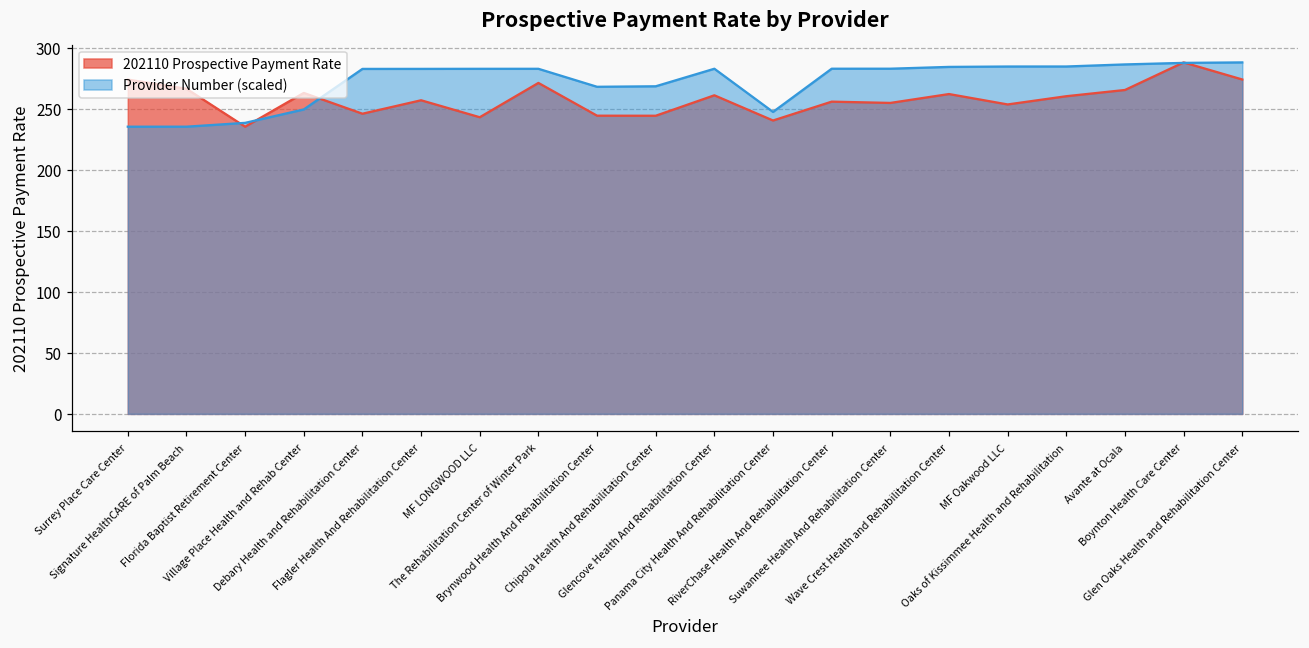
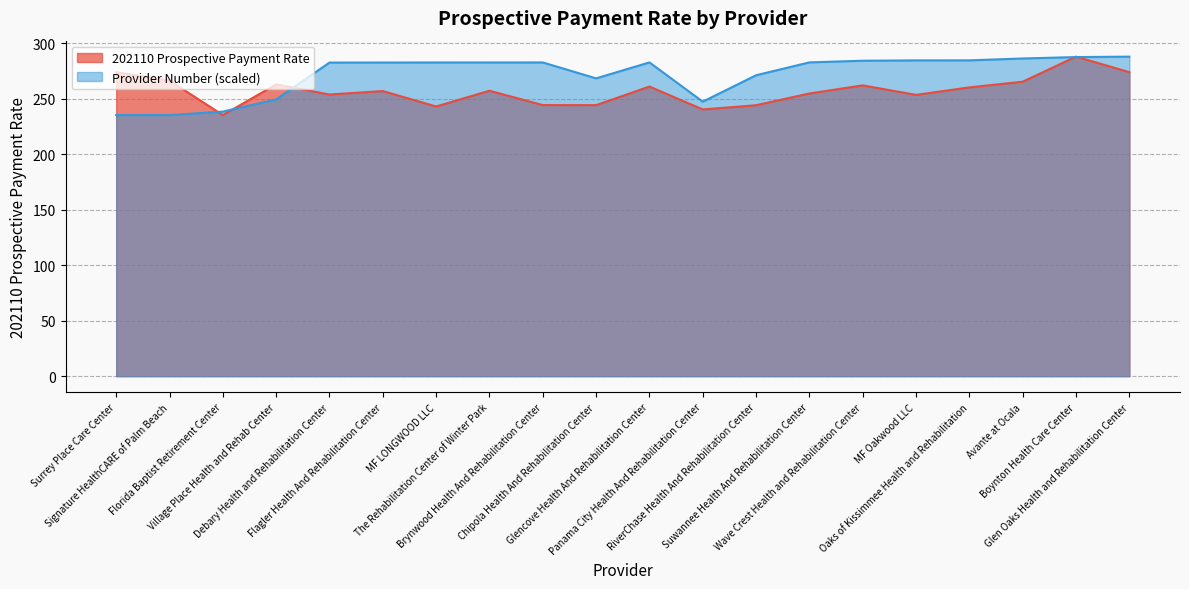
  {
    "202110 Prospective Payment Rate": {
      "Florida Baptist Retirement Center": 235,
-     "Debary Health and Rehabilitation Center": 246,
+     "Debary Health and Rehabilitation Center": 254,
      "Flagler Health And Rehabilitation Center": 257,
      "MF LONGWOOD LLC": 243,
-     "The Rehabilitation Center of Winter Park": 271,
+     "The Rehabilitation Center of Winter Park": 257,
      "Brynwood Health And Rehabilitation Center": 244,
      "Chipola Health And Rehabilitation Center": 244,
      "Glencove Health And Rehabilitation Center": 261,
      "Panama City Health And Rehabilitation Center": 241,
-     "RiverChase Health And Rehabilitation Center": 256,
+     "RiverChase Health And Rehabilitation Center": 244,
      "Suwannee Health And Rehabilitation Center": 255,
      "Wave Crest Health and Rehabilitation Center": 262,
      "MF Oakwood LLC": 254,
      "Oaks of Kissimmee Health and Rehabilitation": 260,
      "Avante at Ocala": 266,
      "Glen Oaks Health and Rehabilitation Center": 274
    },
    "Provider Number (scaled)": {
      "Surrey Place Care Center": 235,
      "Signature HealthCARE of Palm Beach": 235,
      "Florida Baptist Retirement Center": 239,
      "Village Place Health and Rehab Center": 250,
      "Debary Health and Rehabilitation Center": 283,
      "Flagler Health And Rehabilitation Center": 283,
      "MF LONGWOOD LLC": 283,
      "The Rehabilitation Center of Winter Park": 283,
-     "Brynwood Health And Rehabilitation Center": 268,
+     "Brynwood Health And Rehabilitation Center": 283,
      "Chipola Health And Rehabilitation Center": 269,
      "Glencove Health And Rehabilitation Center": 283,
      "Panama City Health And Rehabilitation Center": 248,
-     "RiverChase Health And Rehabilitation Center": 283,
+     "RiverChase Health And Rehabilitation Center": 271,
      "Suwannee Health And Rehabilitation Center": 283,
      "Wave Crest Health and Rehabilitation Center": 284,
      "MF Oakwood LLC": 285,
      "Oaks of Kissimmee Health and Rehabilitation": 285,
      "Avante at Ocala": 286,
      "Glen Oaks Health and Rehabilitation Center": 288
    }
  }
